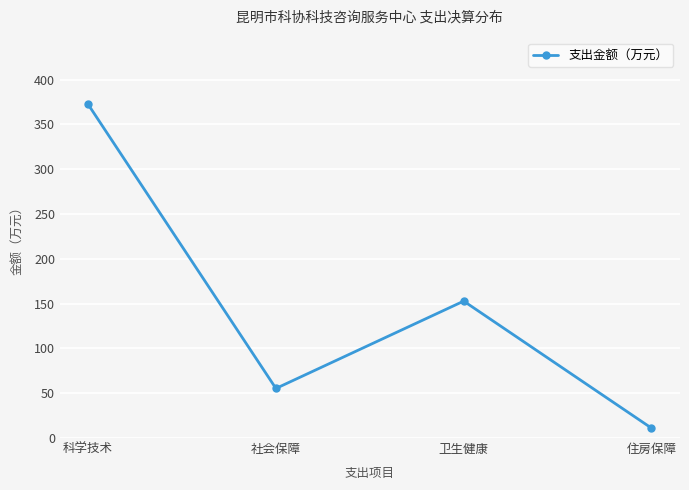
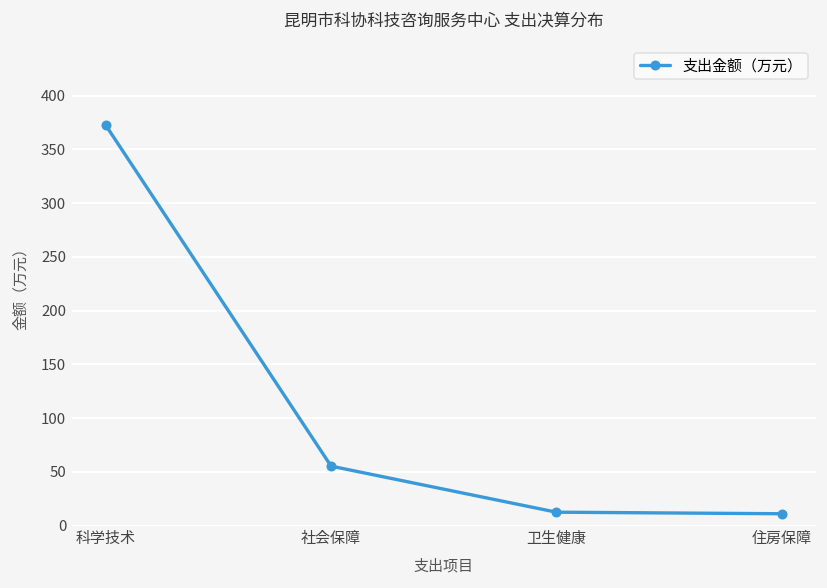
  {
    "科学技术": 370,
    "社会保障": 60,
-   "卫生健康": 150,
+   "卫生健康": 10,
    "住房保障": 10
  }
